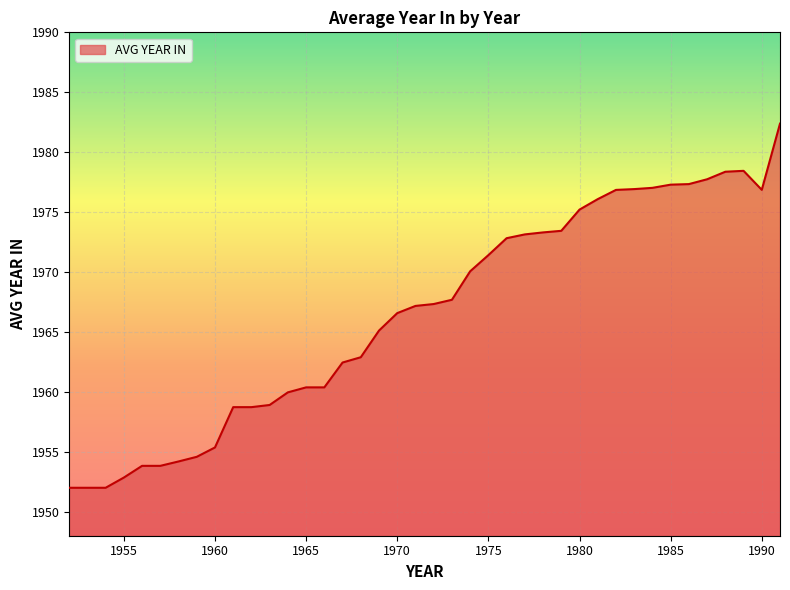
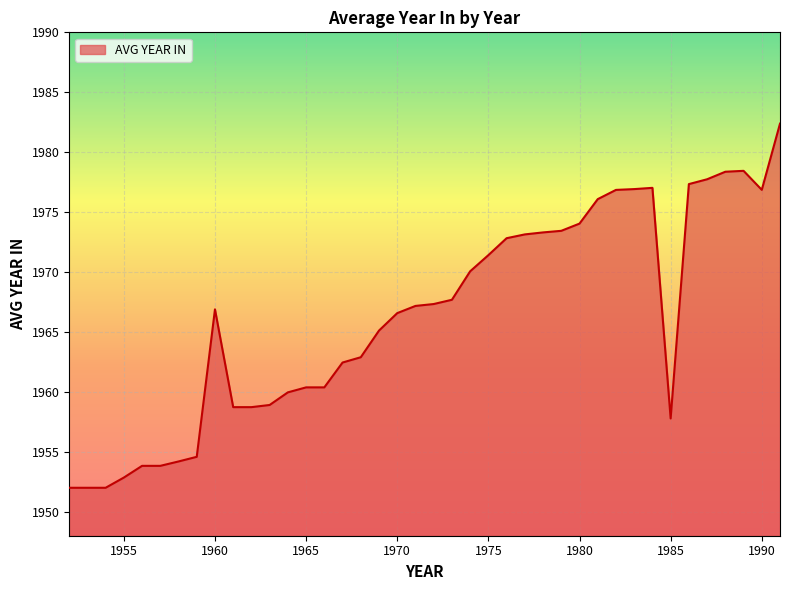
  {
    "1955": 1952.9,
-   "1960": 1955.4,
+   "1960": 1966.9,
    "1965": 1960.4,
    "1970": 1966.6,
    "1975": 1971.4,
-   "1980": 1975.2,
-   "1985": 1977.3,
+   "1980": 1974.0,
+   "1985": 1957.8,
    "1990": 1976.9
  }
